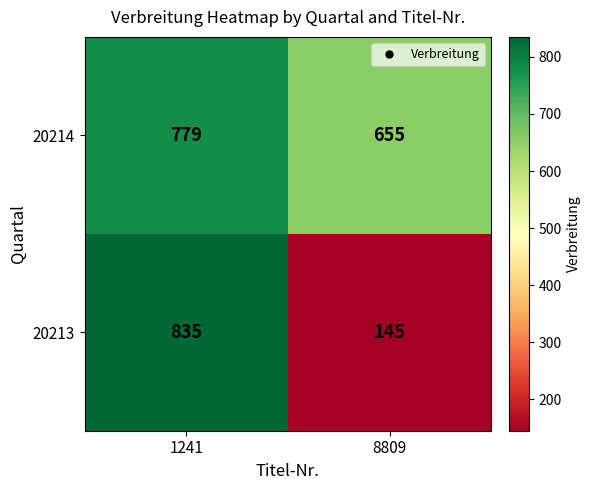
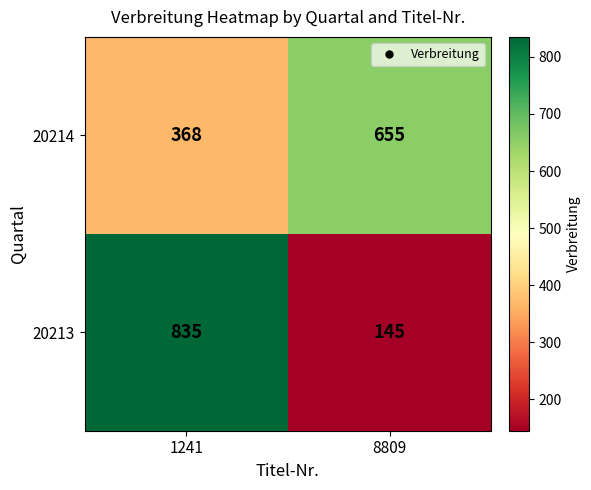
  {
    "20214": {
-     "1241": 779,
+     "1241": 368,
      "8809": 655
    },
    "20213": {
      "1241": 835,
      "8809": 145
    }
  }
